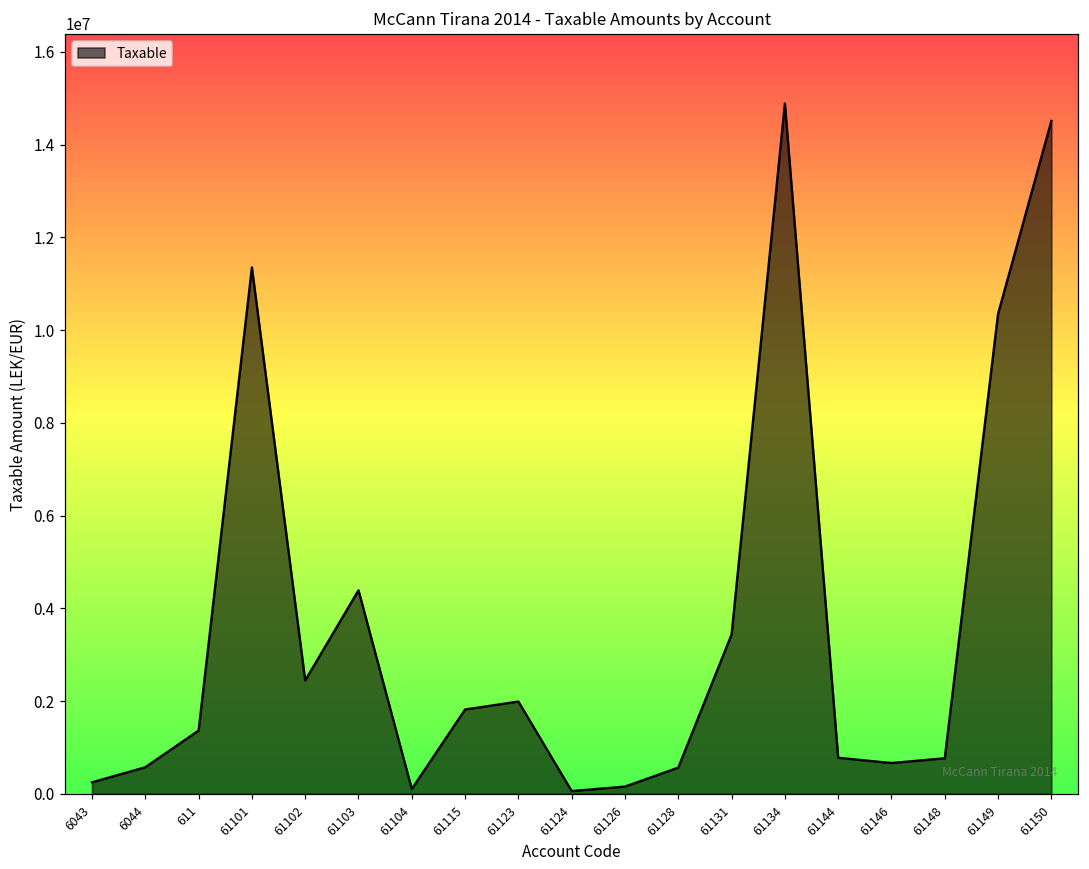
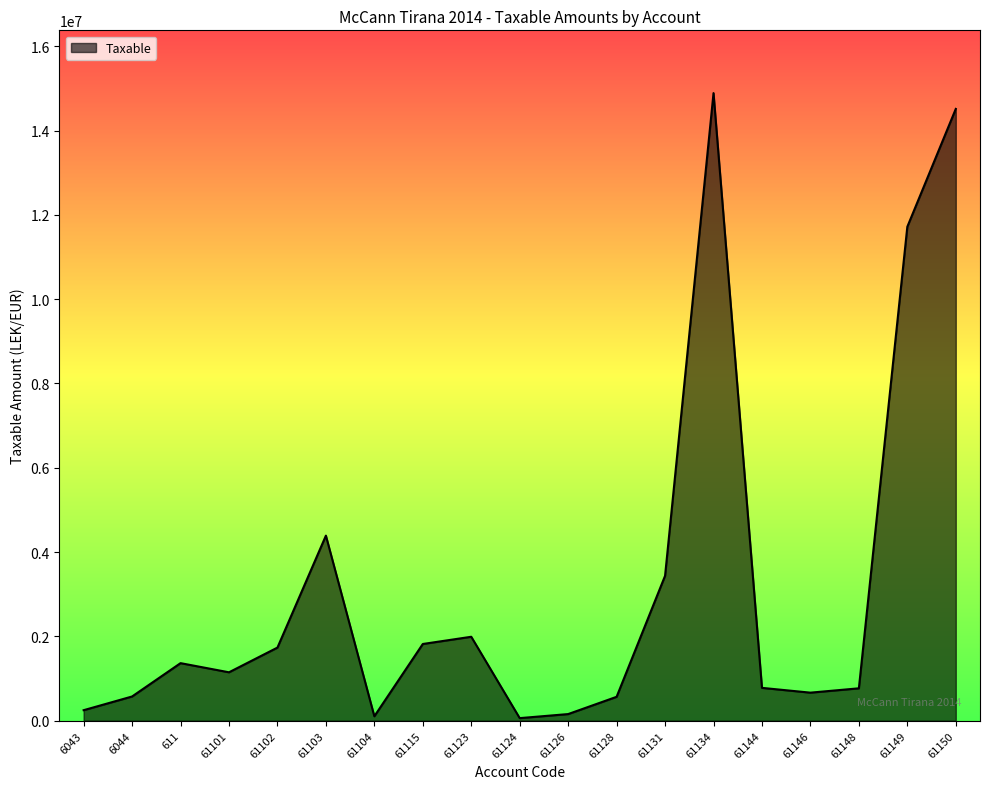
  {
    "6043": 300000,
    "6044": 600000,
    "611": 1400000,
-   "61101": 11400000,
-   "61102": 2400000,
+   "61101": 1100000,
+   "61102": 1700000,
    "61103": 4400000,
    "61104": 100000,
    "61115": 1800000,
    "61123": 2000000,
    "61124": 100000,
    "61126": 200000,
    "61128": 600000,
    "61131": 3400000,
    "61134": 14900000,
    "61144": 800000,
    "61146": 700000,
-   "61149": 10400000,
+   "61149": 11700000,
    "61150": 14500000
  }
